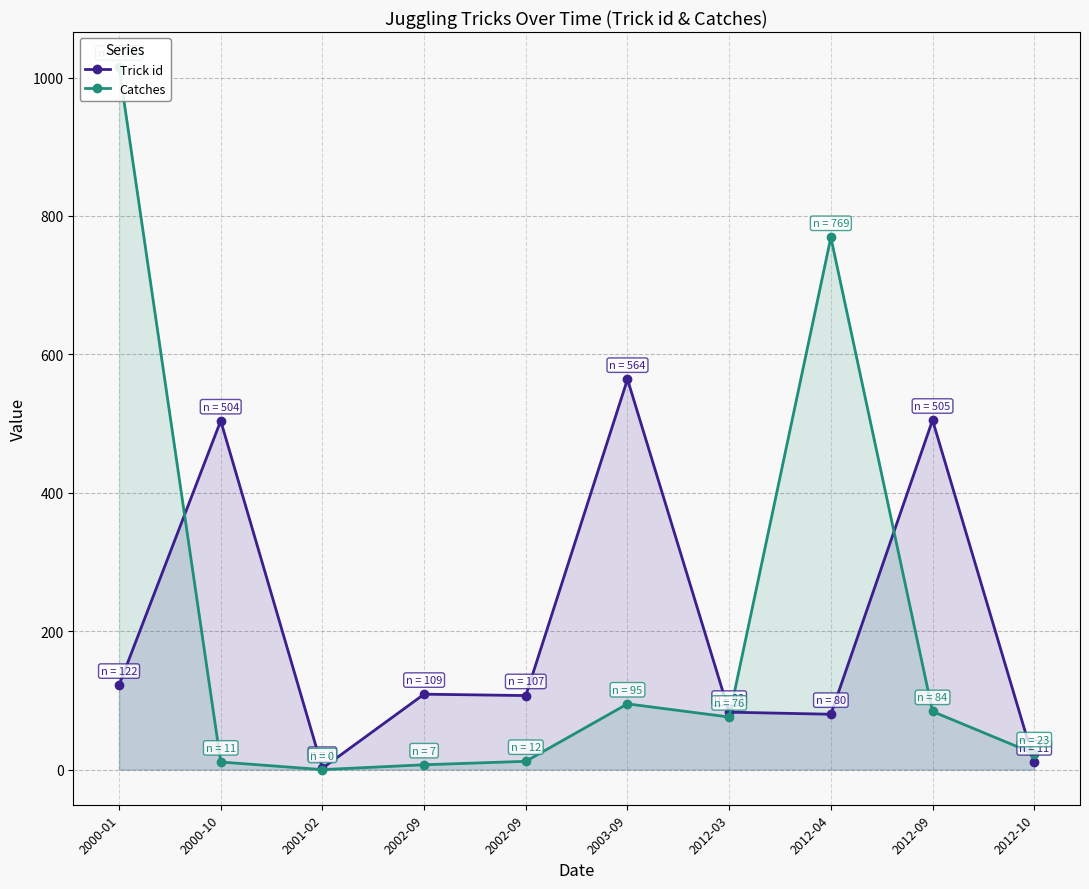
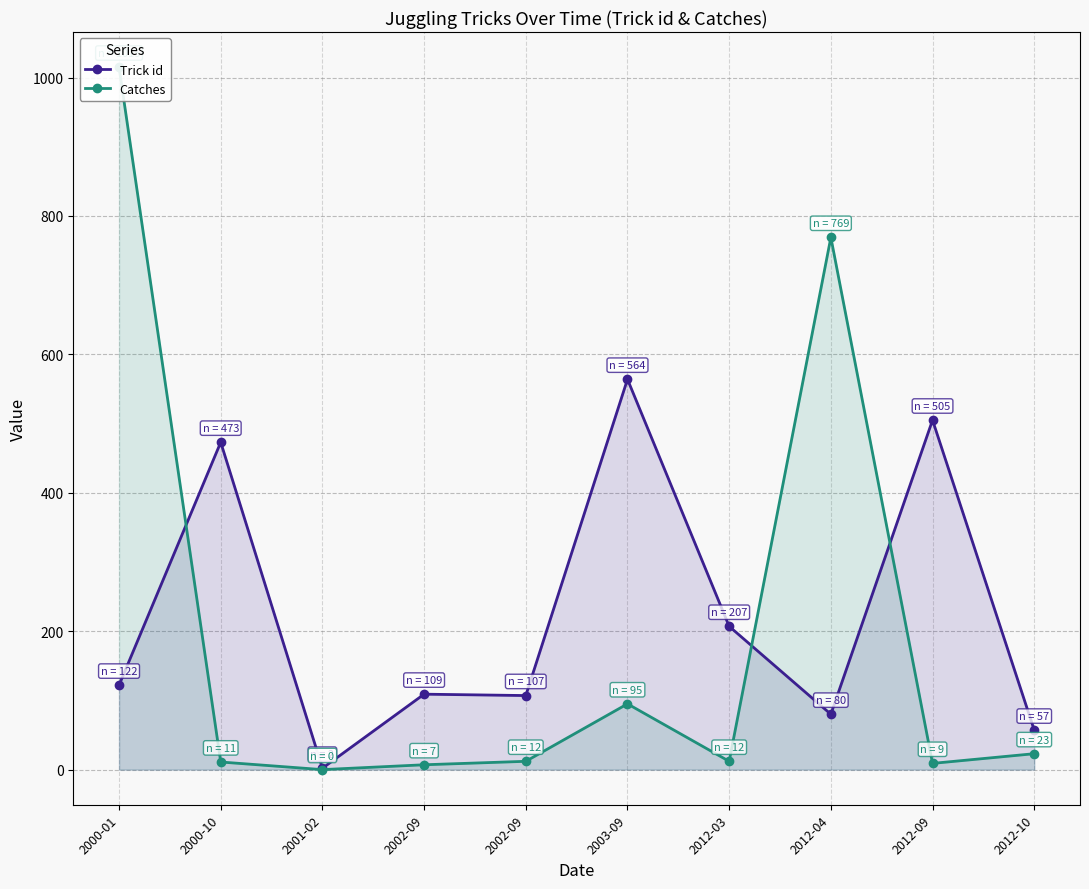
  {
    "Trick id": {
-     "2000-10": 504,
-     "2012-03": 83,
-     "2012-10": 11
+     "2000-10": 473,
+     "2012-03": 207,
+     "2012-10": 57
    },
    "Catches": {
-     "2012-03": 76,
-     "2012-09": 84
+     "2012-03": 12,
+     "2012-09": 9
    }
  }
